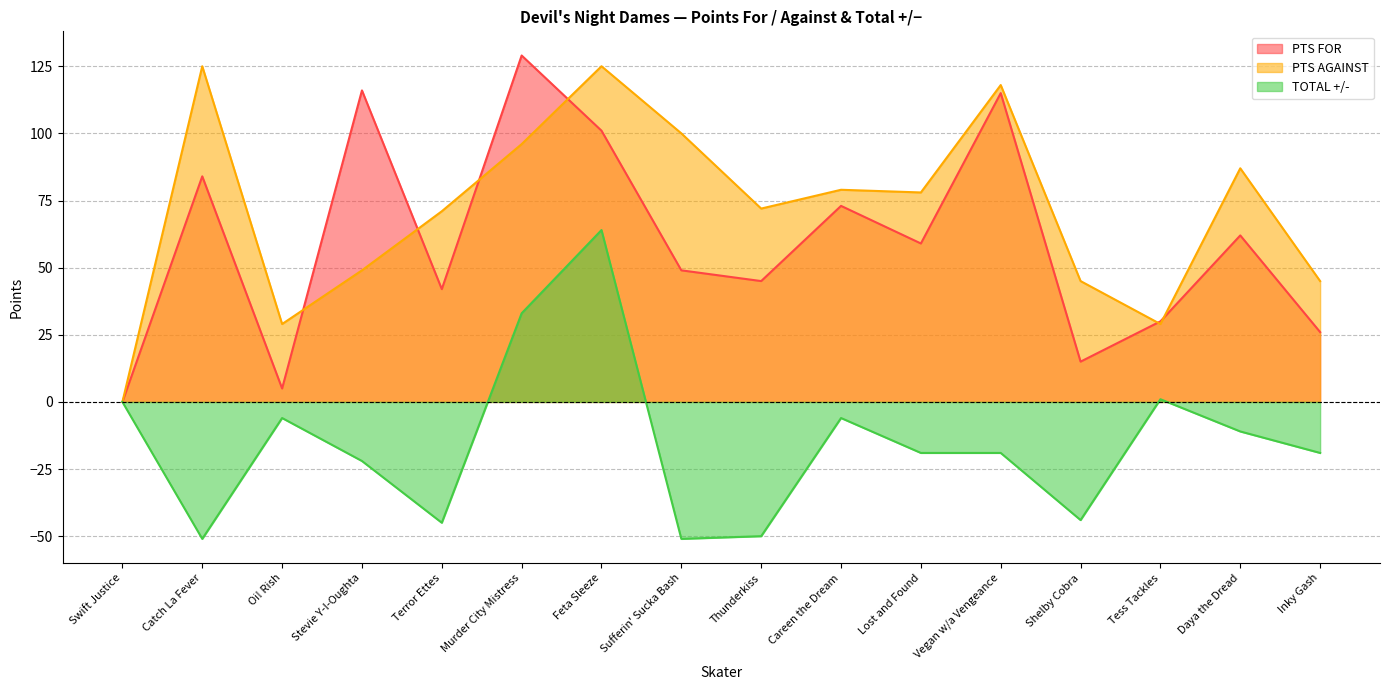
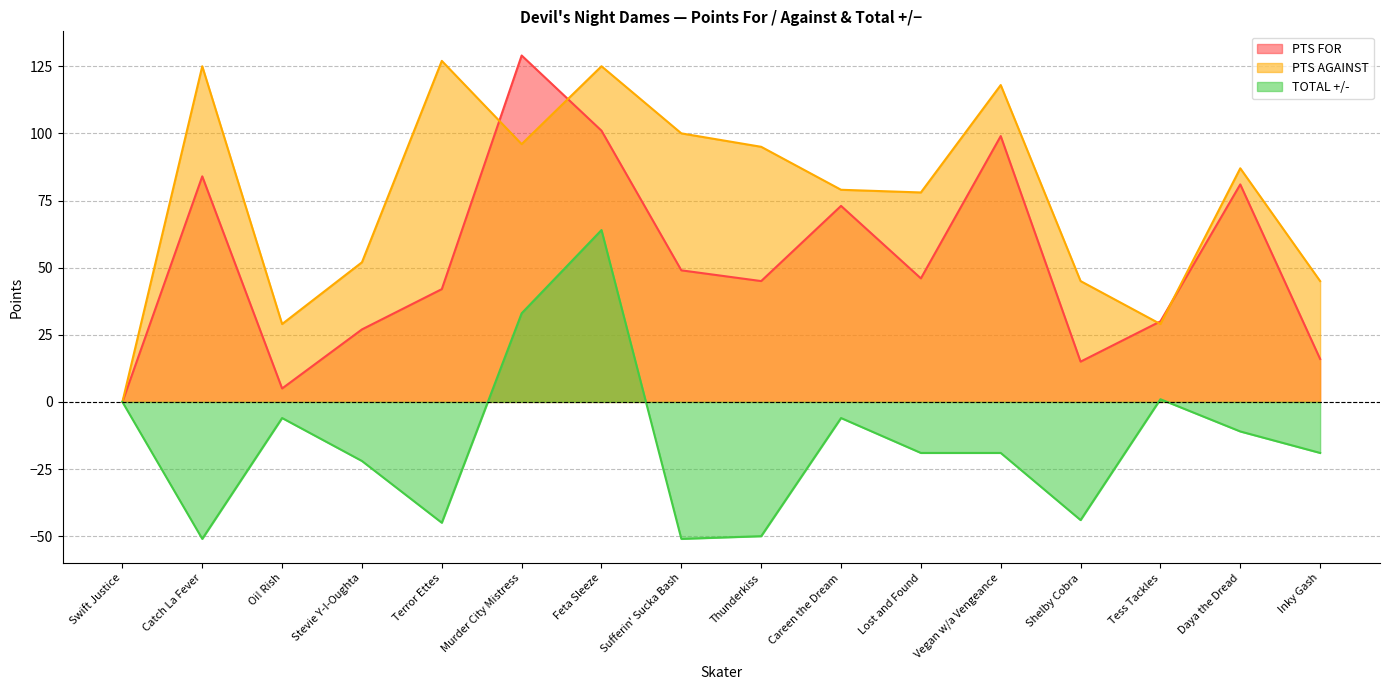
  {
    "PTS FOR": {
      "Catch La Fever": 84,
      "Oi! Rish": 5,
-     "Stevie Y-I-Oughta": 116,
+     "Stevie Y-I-Oughta": 27,
      "Terror Ettes": 42,
      "Murder City Mistress": 129,
      "Feta Sleeze": 101,
      "Sufferin' Sucka Bash": 49,
      "Thunderkiss": 45,
      "Careen the Dream": 73,
-     "Lost and Found": 59,
-     "Vegan w/a Vengeance": 115,
+     "Lost and Found": 46,
+     "Vegan w/a Vengeance": 99,
      "Shelby Cobra": 15,
      "Tess Tackles": 30,
-     "Daya the Dread": 62,
-     "Inky Gash": 26
+     "Daya the Dread": 81,
+     "Inky Gash": 16
    },
    "PTS AGAINST": {
      "Catch La Fever": 125,
      "Oi! Rish": 29,
-     "Stevie Y-I-Oughta": 49,
-     "Terror Ettes": 71,
+     "Stevie Y-I-Oughta": 52,
+     "Terror Ettes": 127,
      "Murder City Mistress": 96,
      "Feta Sleeze": 125,
      "Sufferin' Sucka Bash": 100,
-     "Thunderkiss": 72,
+     "Thunderkiss": 95,
      "Careen the Dream": 79,
      "Lost and Found": 78,
      "Vegan w/a Vengeance": 118,
      "Shelby Cobra": 45,
      "Tess Tackles": 29,
      "Daya the Dread": 87,
      "Inky Gash": 45
    }
  }
